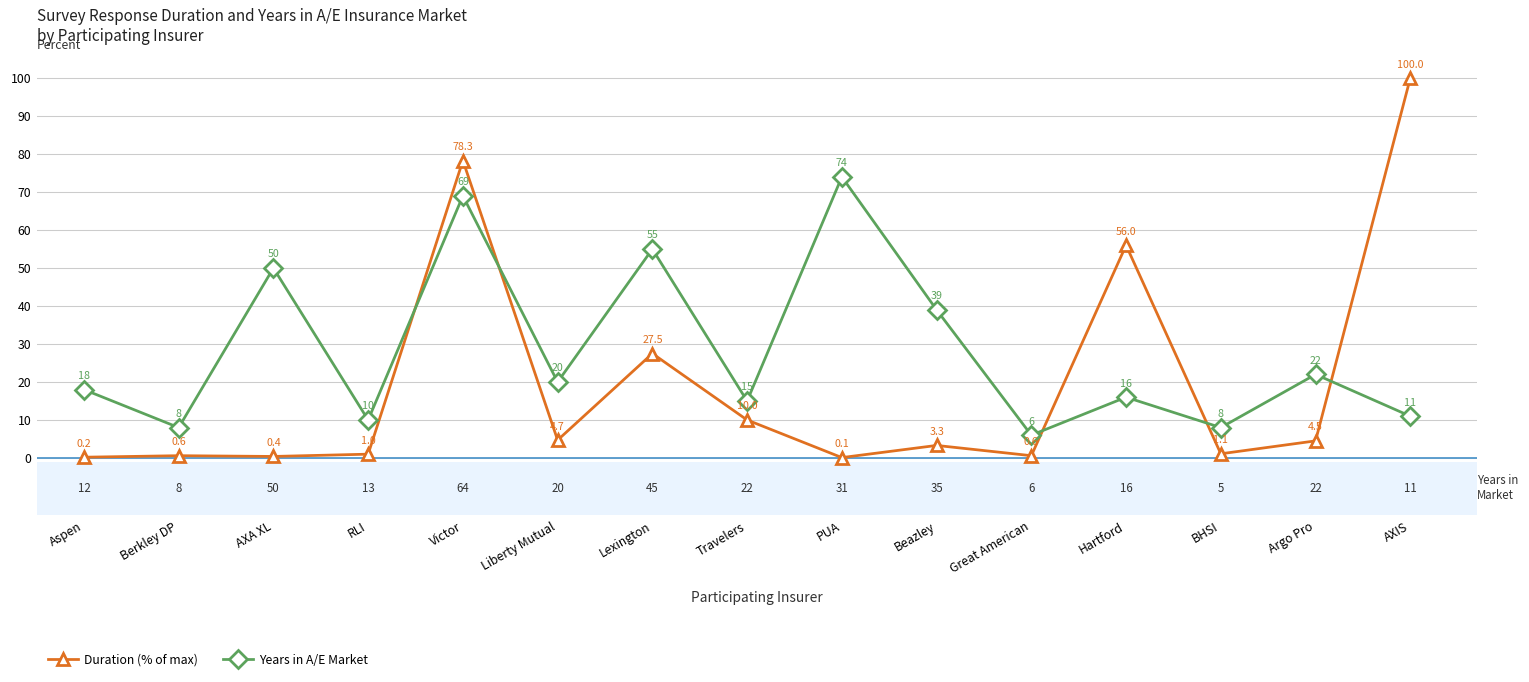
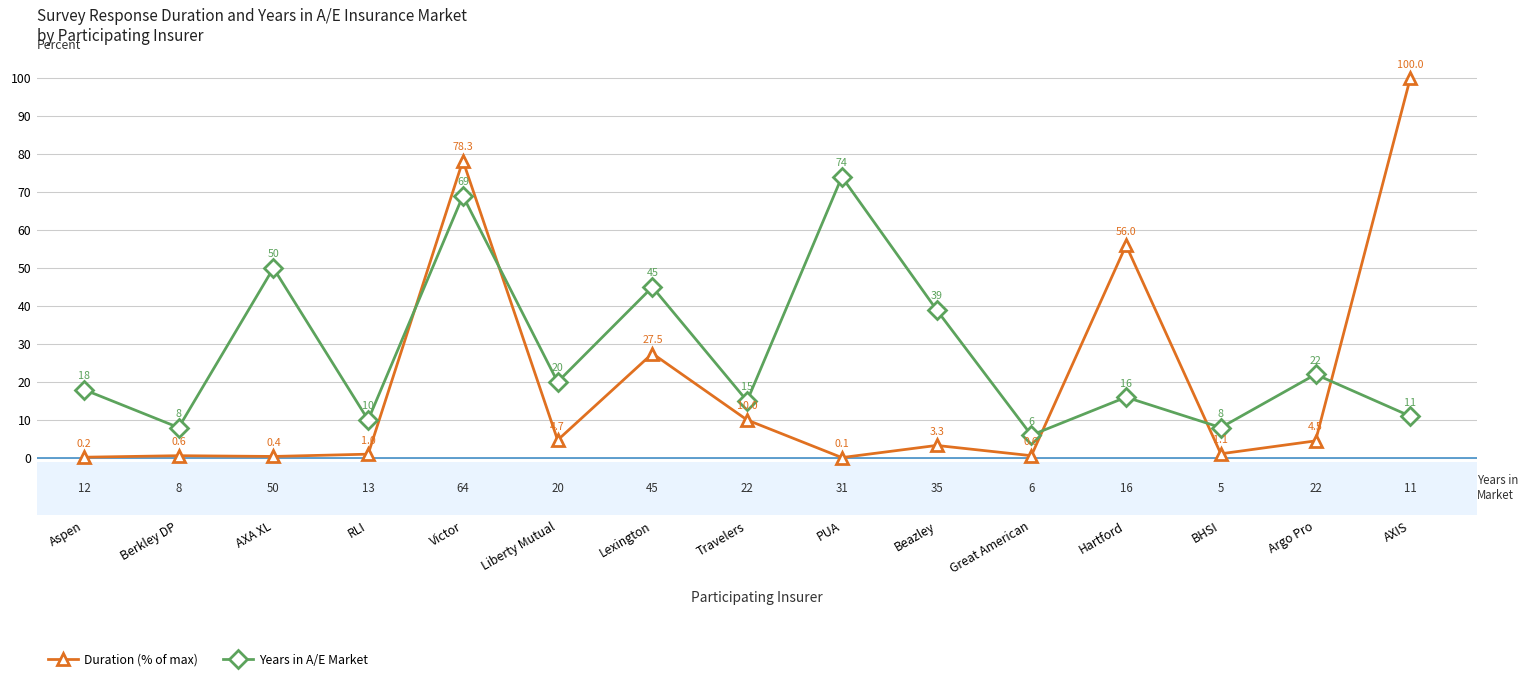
  {
    "Duration (% of max)": {
      "Aspen": 0.2,
      "Berkley DP": 0.6,
      "AXA XL": 0.4,
      "RLI": 1.0,
      "Victor": 78.3,
      "Liberty Mutual": 4.7,
      "Lexington": 27.5,
      "PUA": 0.1,
      "Beazley": 3.3,
      "Hartford": 56.0,
      "BHSI": 1.1,
      "Argo Pro": 4.5,
      "AXIS": 100.0
    },
    "Years in A/E Market": {
      "Aspen": 18,
      "Berkley DP": 8,
      "AXA XL": 50,
      "RLI": 10,
      "Victor": 69,
      "Liberty Mutual": 20,
-     "Lexington": 55,
+     "Lexington": 45,
      "Travelers": 15,
      "PUA": 74,
      "Beazley": 39,
      "Great American": 6,
      "Hartford": 16,
      "BHSI": 8,
      "Argo Pro": 22,
      "AXIS": 11
    }
  }
